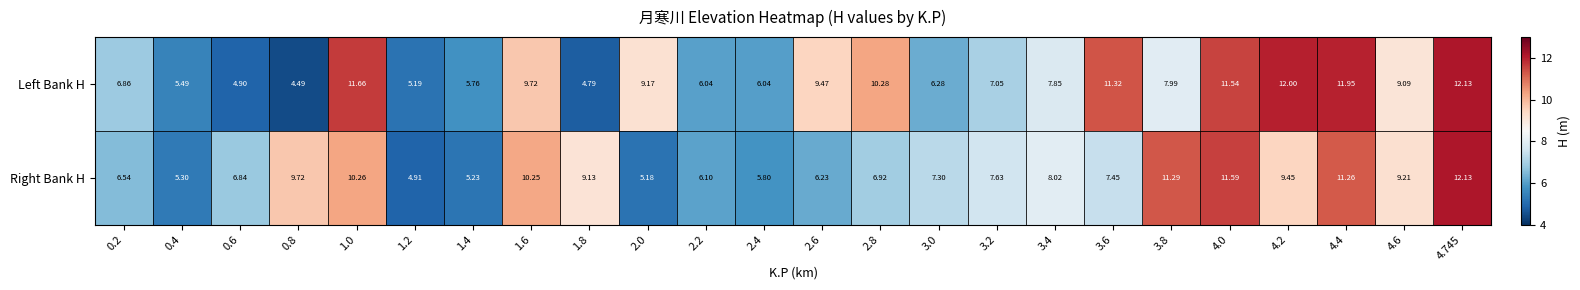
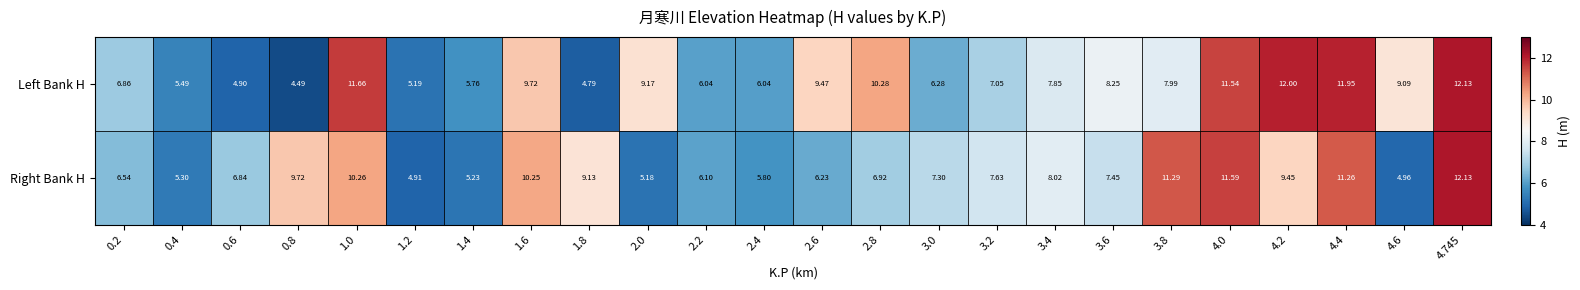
  {
    "Left Bank H": {
      "0.2": 6.86,
      "0.4": 5.49,
      "0.6": 4.90,
      "0.8": 4.49,
      "1.0": 11.66,
      "1.2": 5.19,
      "1.4": 5.76,
      "1.6": 9.72,
      "1.8": 4.79,
      "2.0": 9.17,
      "2.2": 6.04,
      "2.4": 6.04,
      "2.6": 9.47,
      "2.8": 10.28,
      "3.0": 6.28,
      "3.2": 7.05,
      "3.4": 7.85,
-     "3.6": 11.32,
+     "3.6": 8.25,
      "3.8": 7.99,
      "4.0": 11.54,
      "4.2": 12.00,
      "4.4": 11.95,
      "4.6": 9.09,
      "4.745": 12.13
    },
    "Right Bank H": {
      "0.2": 6.54,
      "0.4": 5.30,
      "0.6": 6.84,
      "0.8": 9.72,
      "1.0": 10.26,
      "1.2": 4.91,
      "1.4": 5.23,
      "1.6": 10.25,
      "1.8": 9.13,
      "2.0": 5.18,
      "2.2": 6.10,
      "2.4": 5.80,
      "2.6": 6.23,
      "2.8": 6.92,
      "3.0": 7.30,
      "3.2": 7.63,
      "3.4": 8.02,
      "3.6": 7.45,
      "3.8": 11.29,
      "4.0": 11.59,
      "4.2": 9.45,
      "4.4": 11.26,
-     "4.6": 9.21,
+     "4.6": 4.96,
      "4.745": 12.13
    }
  }
